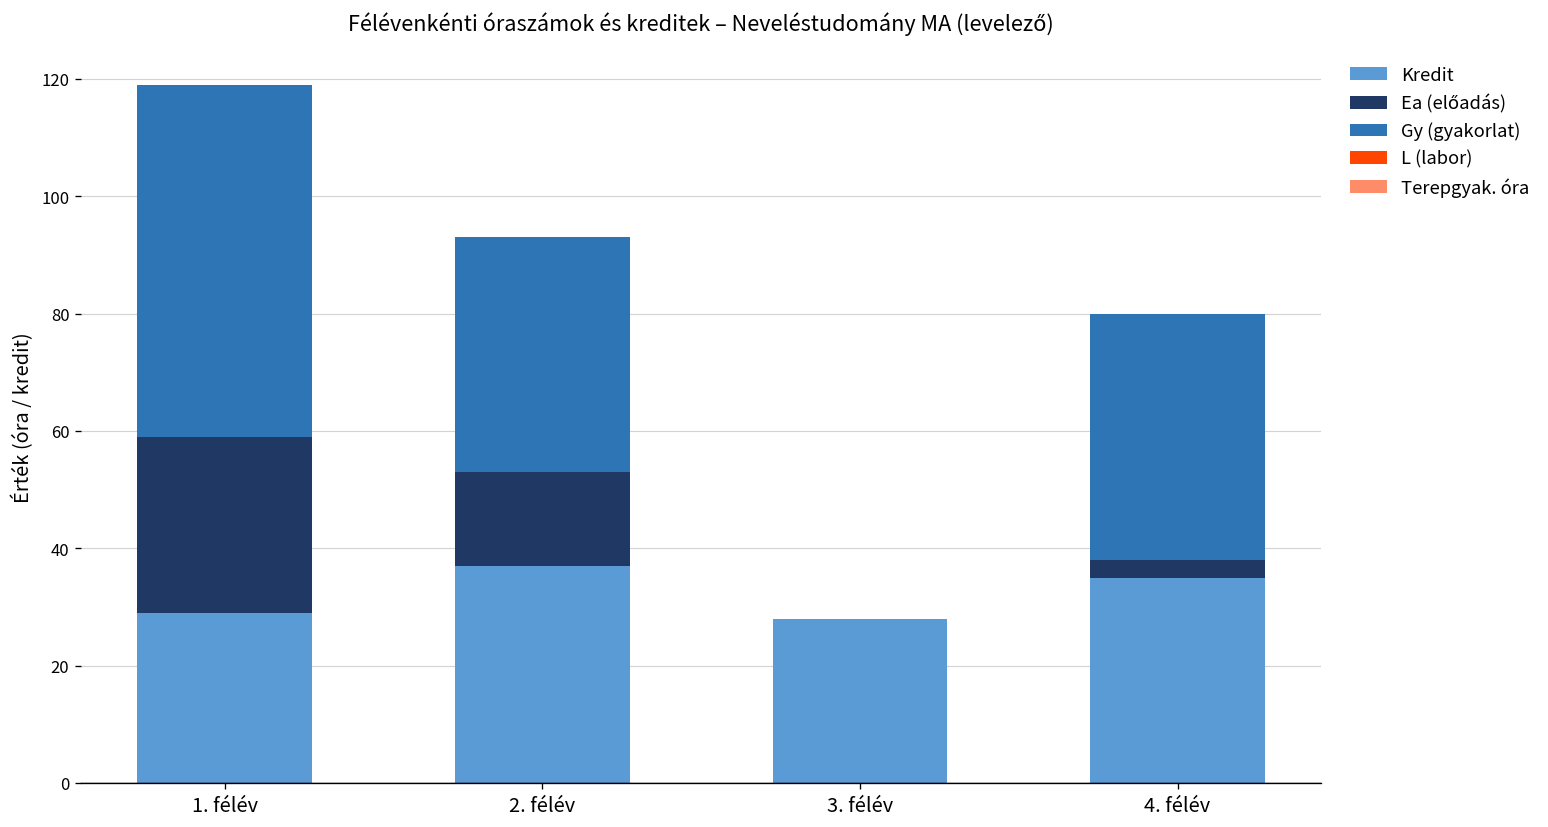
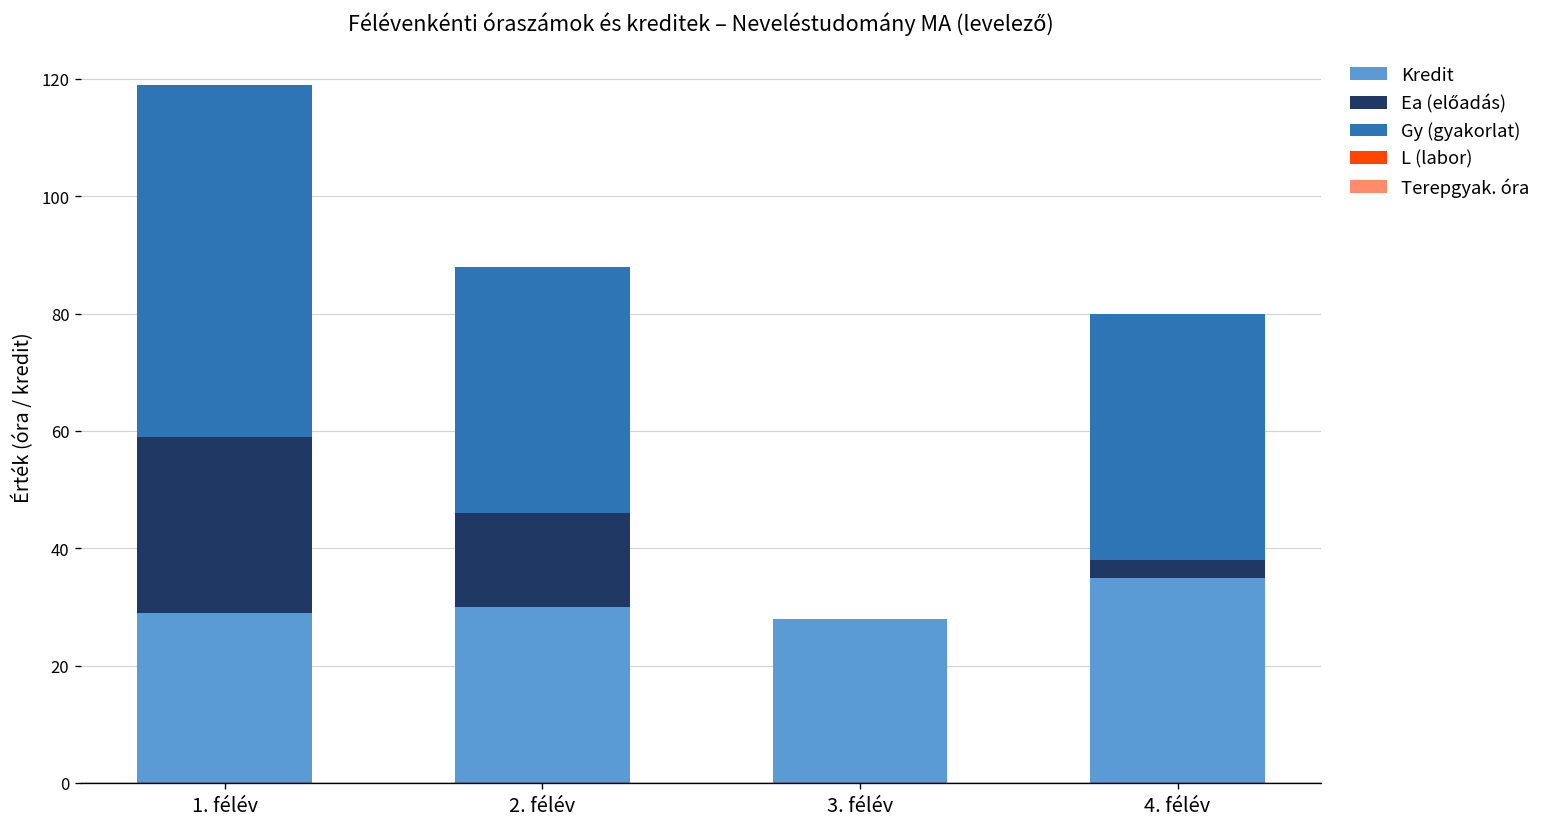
  {
    "Kredit": {
      "1. félév": 29,
-     "2. félév": 37,
+     "2. félév": 30,
      "3. félév": 28,
      "4. félév": 35
    },
    "Ea (előadás)": {
      "1. félév": 30,
      "2. félév": 16,
      "3. félév": 0,
      "4. félév": 3
    },
    "Gy (gyakorlat)": {
      "1. félév": 60,
-     "2. félév": 40,
+     "2. félév": 42,
      "3. félév": 0,
      "4. félév": 42
    },
    "Terepgyak. óra": {
      "1. félév": 0,
      "2. félév": 0,
      "3. félév": 0,
      "4. félév": 0
    }
  }
